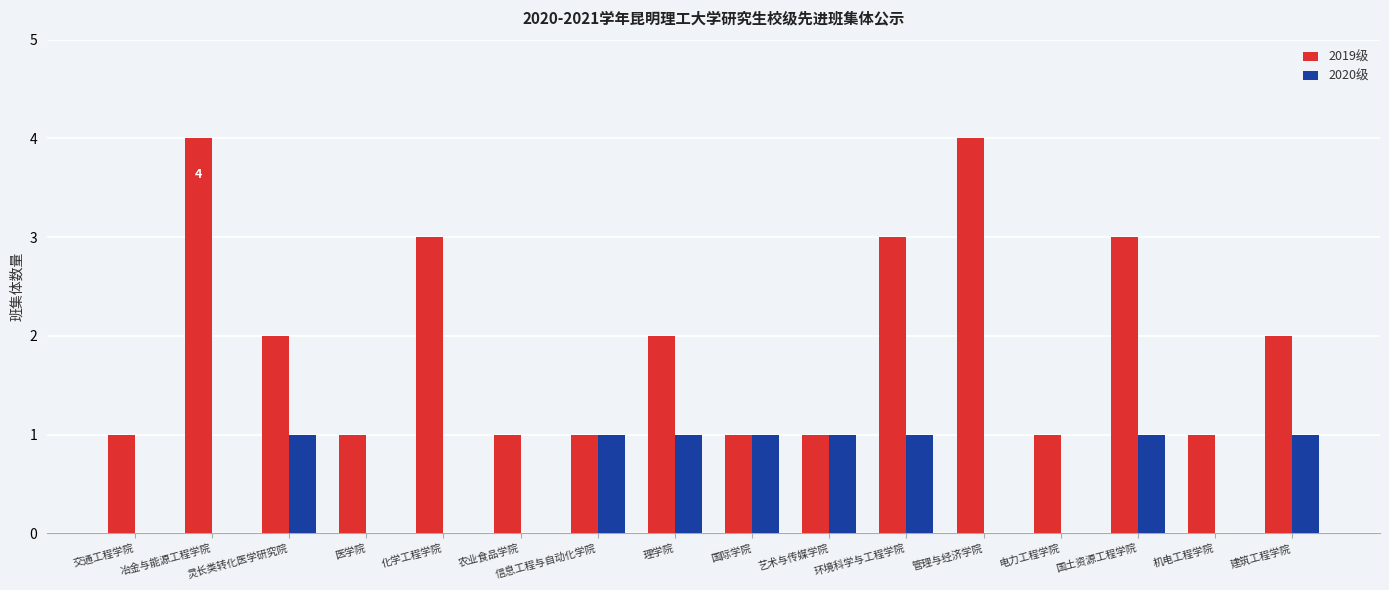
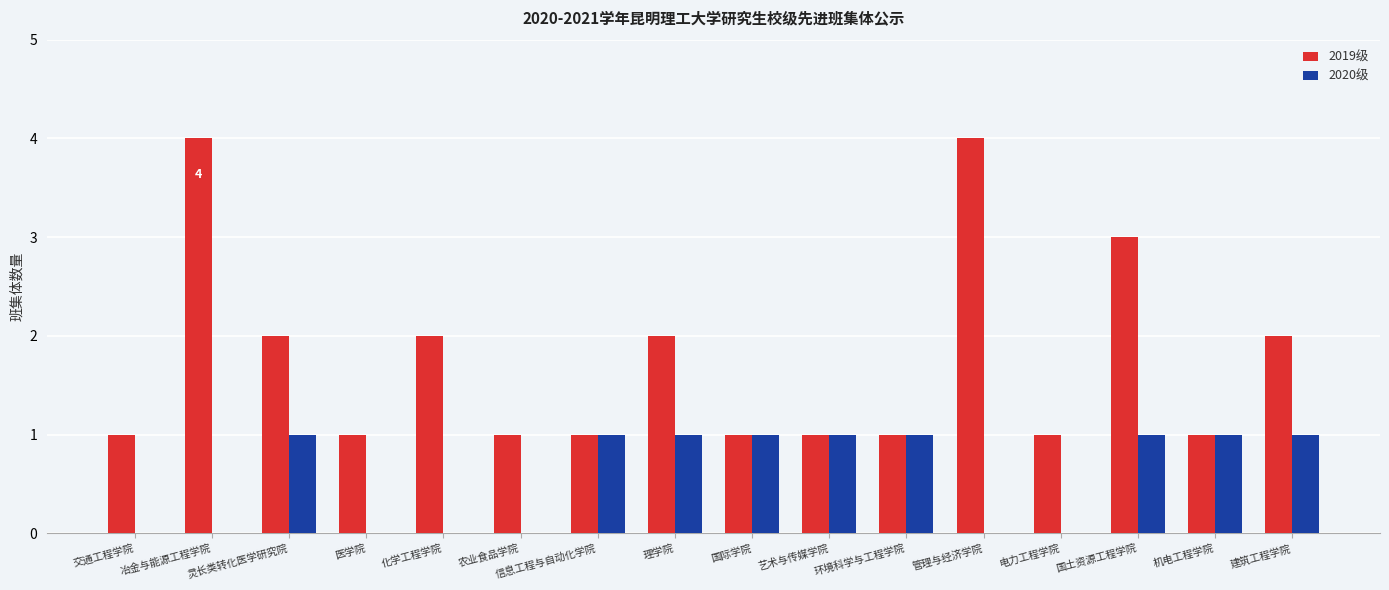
  {
    "2019级": {
      "交通工程学院": 1,
      "灵长类转化医学研究院": 2,
      "医学院": 1,
-     "化学工程学院": 3,
+     "化学工程学院": 2,
      "农业食品学院": 1,
      "信息工程与自动化学院": 1,
      "理学院": 2,
      "国际学院": 1,
      "艺术与传媒学院": 1,
-     "环境科学与工程学院": 3,
+     "环境科学与工程学院": 1,
      "管理与经济学院": 4,
      "电力工程学院": 1,
      "国土资源工程学院": 3,
      "机电工程学院": 1,
      "建筑工程学院": 2
    },
    "2020级": {
      "交通工程学院": 0,
      "冶金与能源工程学院": 0,
      "灵长类转化医学研究院": 1,
      "医学院": 0,
      "化学工程学院": 0,
      "农业食品学院": 0,
      "信息工程与自动化学院": 1,
      "理学院": 1,
      "国际学院": 1,
      "艺术与传媒学院": 1,
      "环境科学与工程学院": 1,
      "管理与经济学院": 0,
      "电力工程学院": 0,
      "国土资源工程学院": 1,
-     "机电工程学院": 0,
+     "机电工程学院": 1,
      "建筑工程学院": 1
    }
  }
